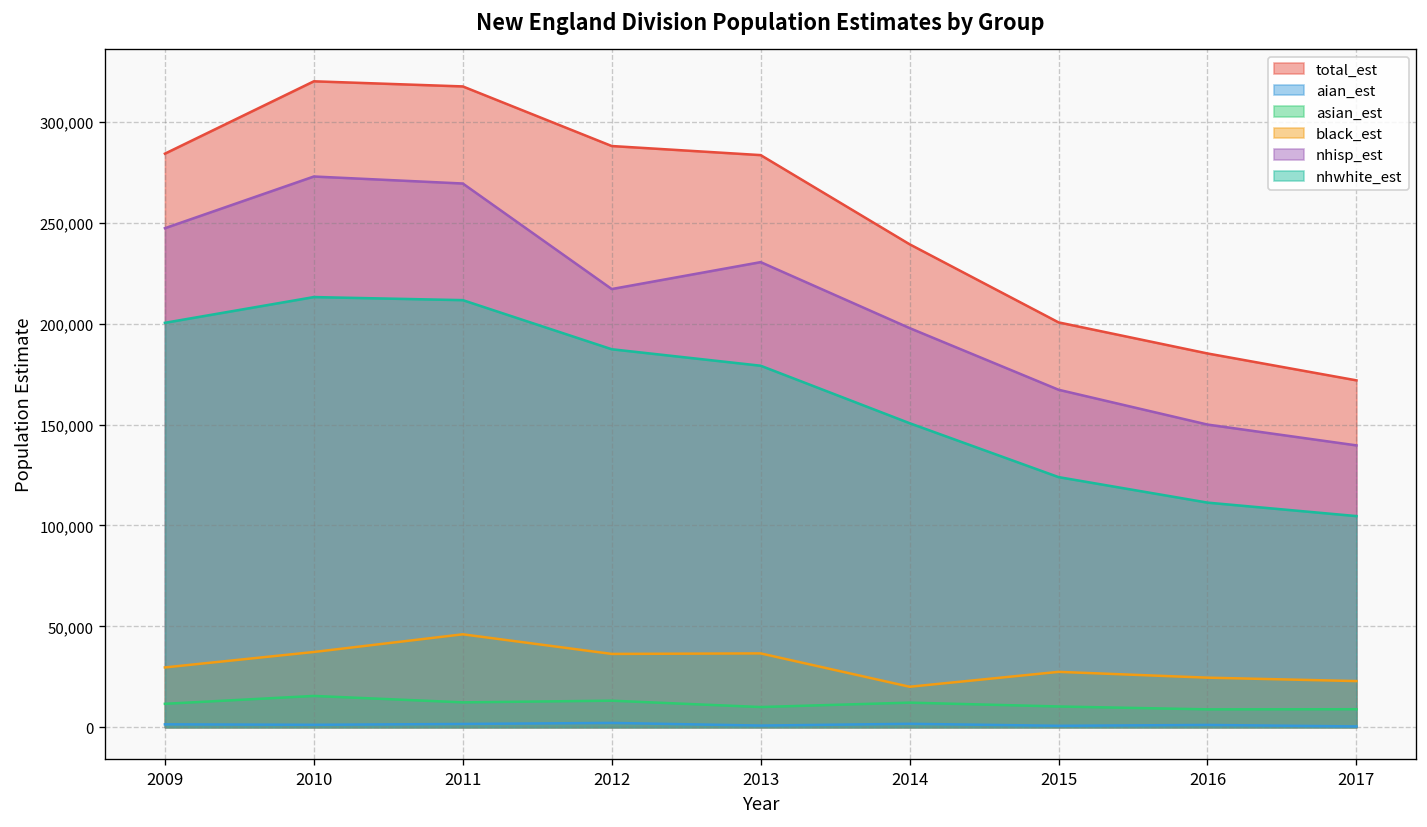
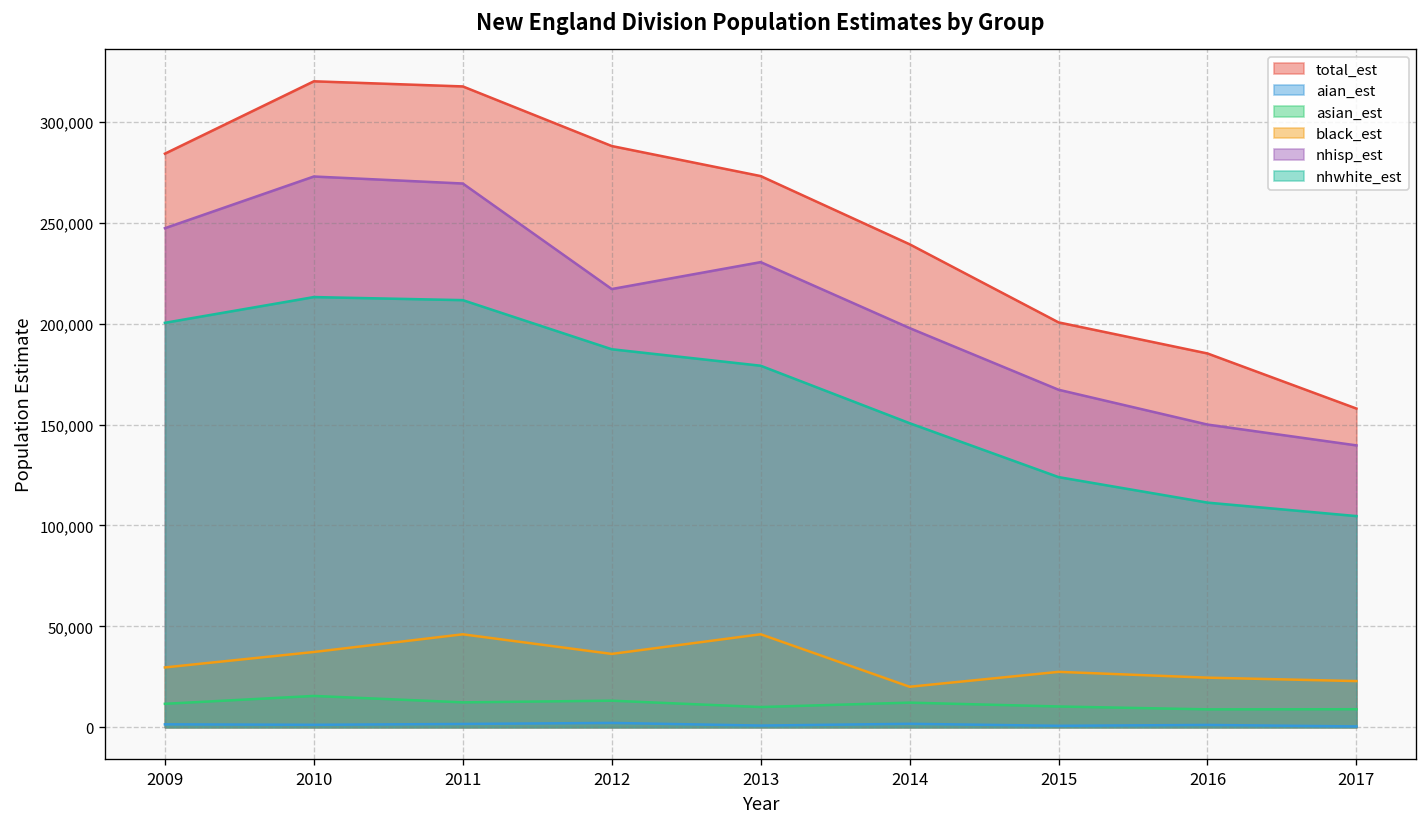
  {
    "total_est": {
      "2009": "284,000",
      "2010": "320,000",
      "2011": "318,000",
      "2012": "288,000",
-     "2013": "284,000",
+     "2013": "273,000",
      "2014": "239,000",
      "2015": "201,000",
      "2016": "185,000",
-     "2017": "172,000"
+     "2017": "158,000"
    },
    "black_est": {
      "2009": "30,000",
      "2010": "37,000",
      "2011": "46,000",
      "2012": "36,000",
-     "2013": "37,000",
+     "2013": "46,000",
      "2014": "20,000",
      "2015": "27,000",
      "2016": "25,000",
      "2017": "23,000"
    },
    "nhisp_est": {
      "2009": "247,000",
      "2010": "273,000",
      "2011": "270,000",
      "2012": "217,000",
      "2013": "231,000",
      "2014": "198,000",
      "2015": "167,000",
      "2016": "150,000",
      "2017": "140,000"
    }
  }
